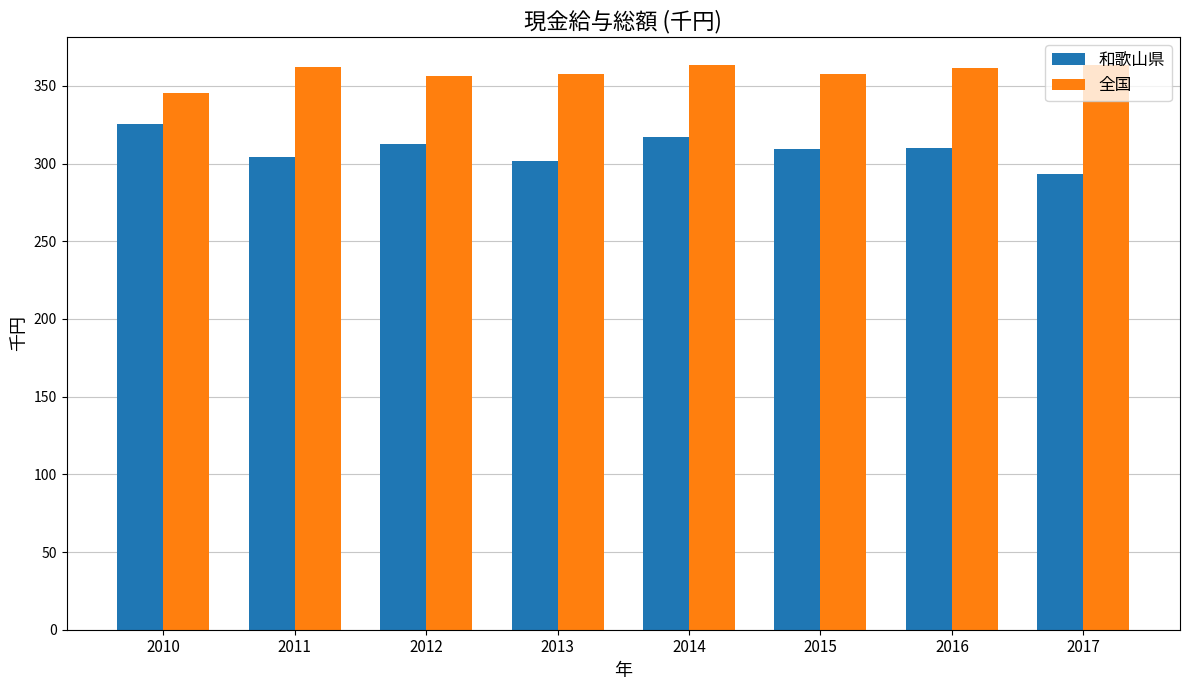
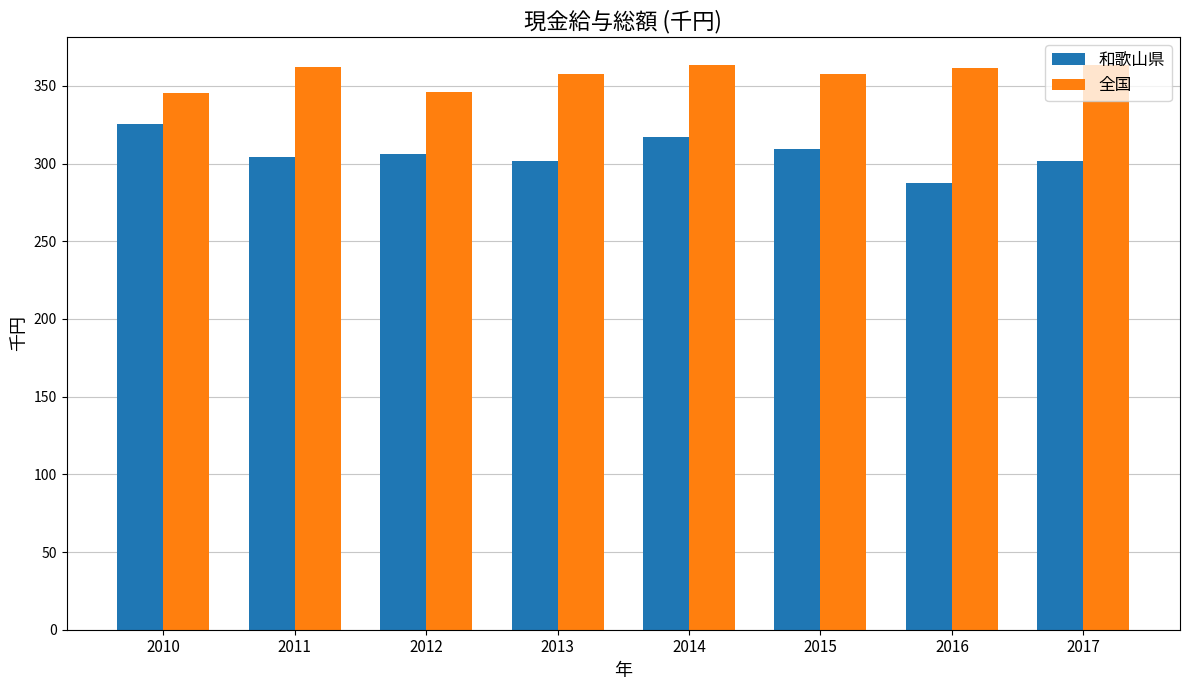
  {
    "和歌山県": {
      "2010": 326,
      "2011": 304,
-     "2012": 313,
+     "2012": 306,
      "2013": 302,
      "2014": 317,
      "2015": 309,
-     "2016": 310,
-     "2017": 293
+     "2016": 288,
+     "2017": 302
    },
    "全国": {
      "2010": 346,
      "2011": 362,
-     "2012": 357,
+     "2012": 346,
      "2013": 358,
      "2014": 363,
      "2015": 358,
      "2016": 362
    }
  }
